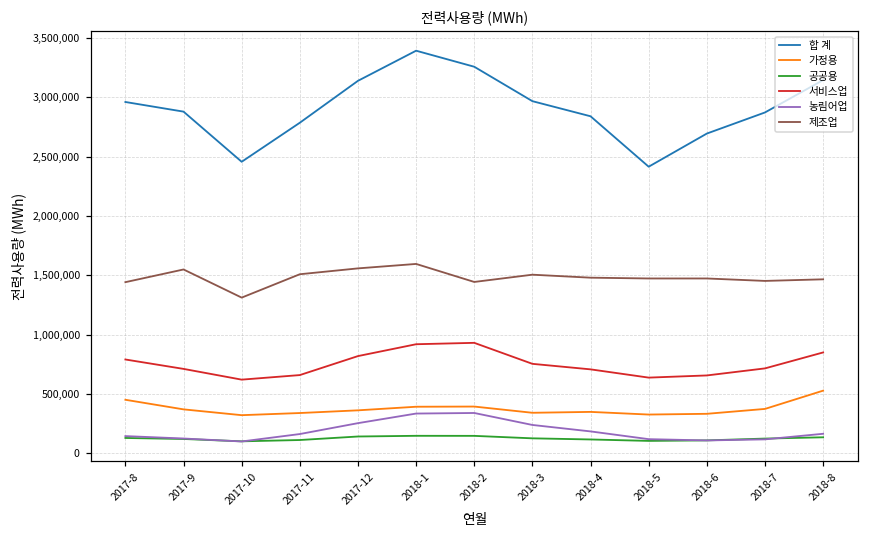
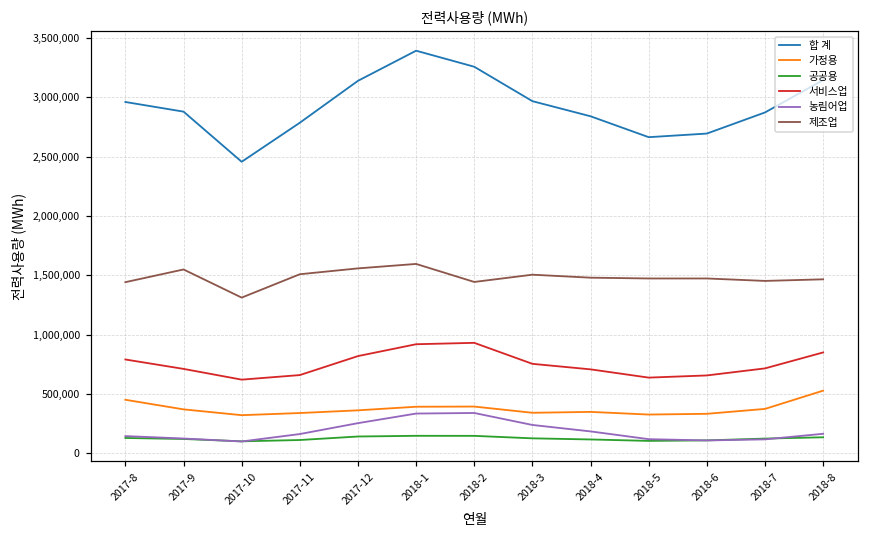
  {
    "합 계": {
      "2017-8": "2,960,000",
      "2017-9": "2,880,000",
      "2017-10": "2,460,000",
      "2017-11": "2,790,000",
      "2017-12": "3,140,000",
      "2018-1": "3,390,000",
      "2018-2": "3,260,000",
      "2018-3": "2,970,000",
      "2018-4": "2,840,000",
-     "2018-5": "2,420,000",
+     "2018-5": "2,660,000",
      "2018-6": "2,690,000",
      "2018-7": "2,870,000"
    },
    "가정용": {
      "2017-8": "450,000",
      "2017-9": "370,000",
      "2017-10": "320,000",
      "2017-11": "340,000",
      "2017-12": "360,000",
      "2018-1": "390,000",
      "2018-2": "390,000",
      "2018-3": "340,000",
      "2018-4": "350,000",
      "2018-5": "330,000",
      "2018-6": "330,000",
      "2018-7": "370,000",
      "2018-8": "530,000"
    },
    "공공용": {
      "2017-11": "110,000",
      "2017-12": "140,000",
      "2018-1": "150,000",
      "2018-2": "150,000",
      "2018-3": "130,000",
      "2018-4": "120,000",
      "2018-8": "130,000"
    },
    "서비스업": {
      "2017-8": "790,000",
      "2017-9": "710,000",
      "2017-10": "620,000",
      "2017-11": "660,000",
      "2017-12": "820,000",
      "2018-1": "920,000",
      "2018-2": "930,000",
      "2018-3": "750,000",
      "2018-4": "710,000",
      "2018-5": "640,000",
      "2018-6": "660,000",
      "2018-7": "710,000",
      "2018-8": "850,000"
    },
    "농림어업": {
      "2017-11": "160,000",
      "2017-12": "250,000",
      "2018-1": "330,000",
      "2018-2": "340,000",
      "2018-3": "240,000",
      "2018-4": "180,000",
      "2018-8": "160,000"
    },
    "제조업": {
      "2017-8": "1,440,000",
      "2017-9": "1,550,000",
      "2017-10": "1,310,000",
      "2017-11": "1,510,000",
      "2017-12": "1,560,000",
      "2018-1": "1,600,000",
      "2018-2": "1,440,000",
      "2018-3": "1,500,000",
      "2018-4": "1,480,000",
      "2018-5": "1,470,000",
      "2018-6": "1,470,000",
      "2018-7": "1,450,000",
      "2018-8": "1,470,000"
    }
  }
